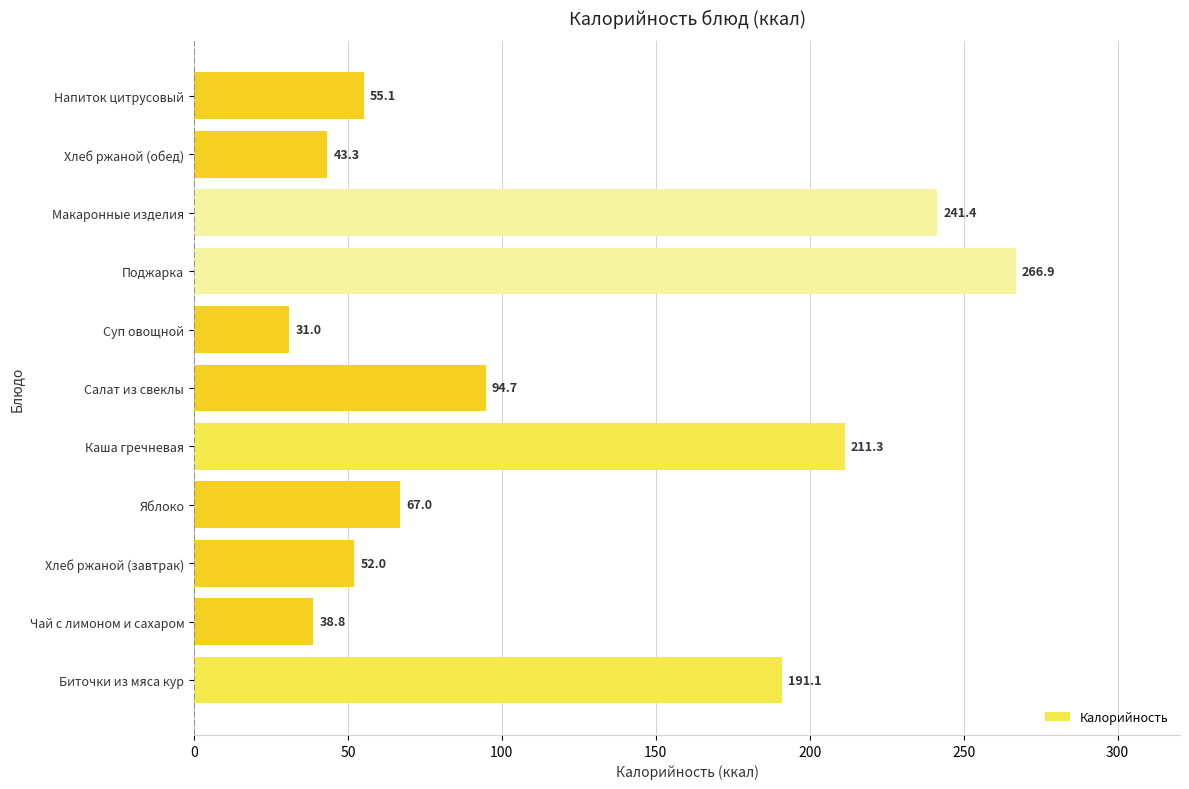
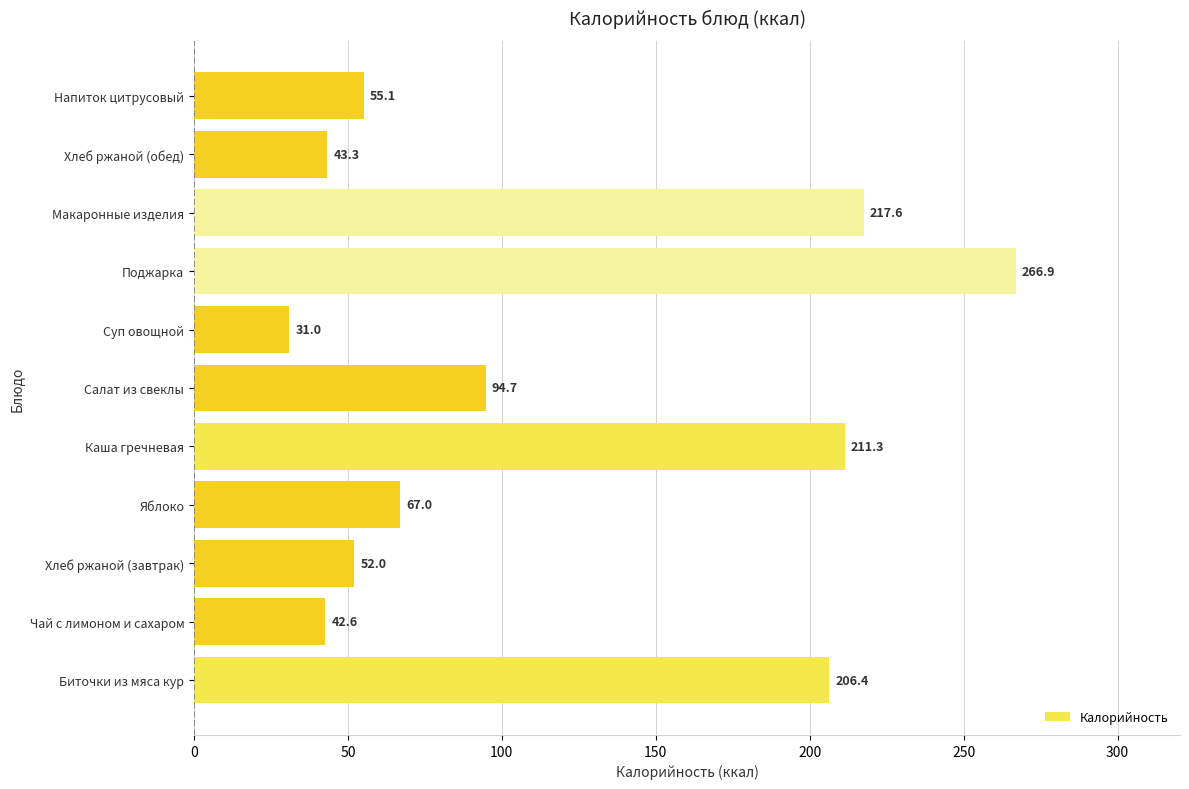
  {
    "Напиток цитрусовый": 55.1,
    "Хлеб ржаной (обед)": 43.3,
-   "Макаронные изделия": 241.4,
+   "Макаронные изделия": 217.6,
    "Поджарка": 266.9,
    "Суп овощной": 31.0,
    "Салат из свеклы": 94.7,
    "Каша гречневая": 211.3,
    "Яблоко": 67.0,
    "Хлеб ржаной (завтрак)": 52.0,
-   "Чай с лимоном и сахаром": 38.8,
-   "Биточки из мяса кур": 191.1
+   "Чай с лимоном и сахаром": 42.6,
+   "Биточки из мяса кур": 206.4
  }
